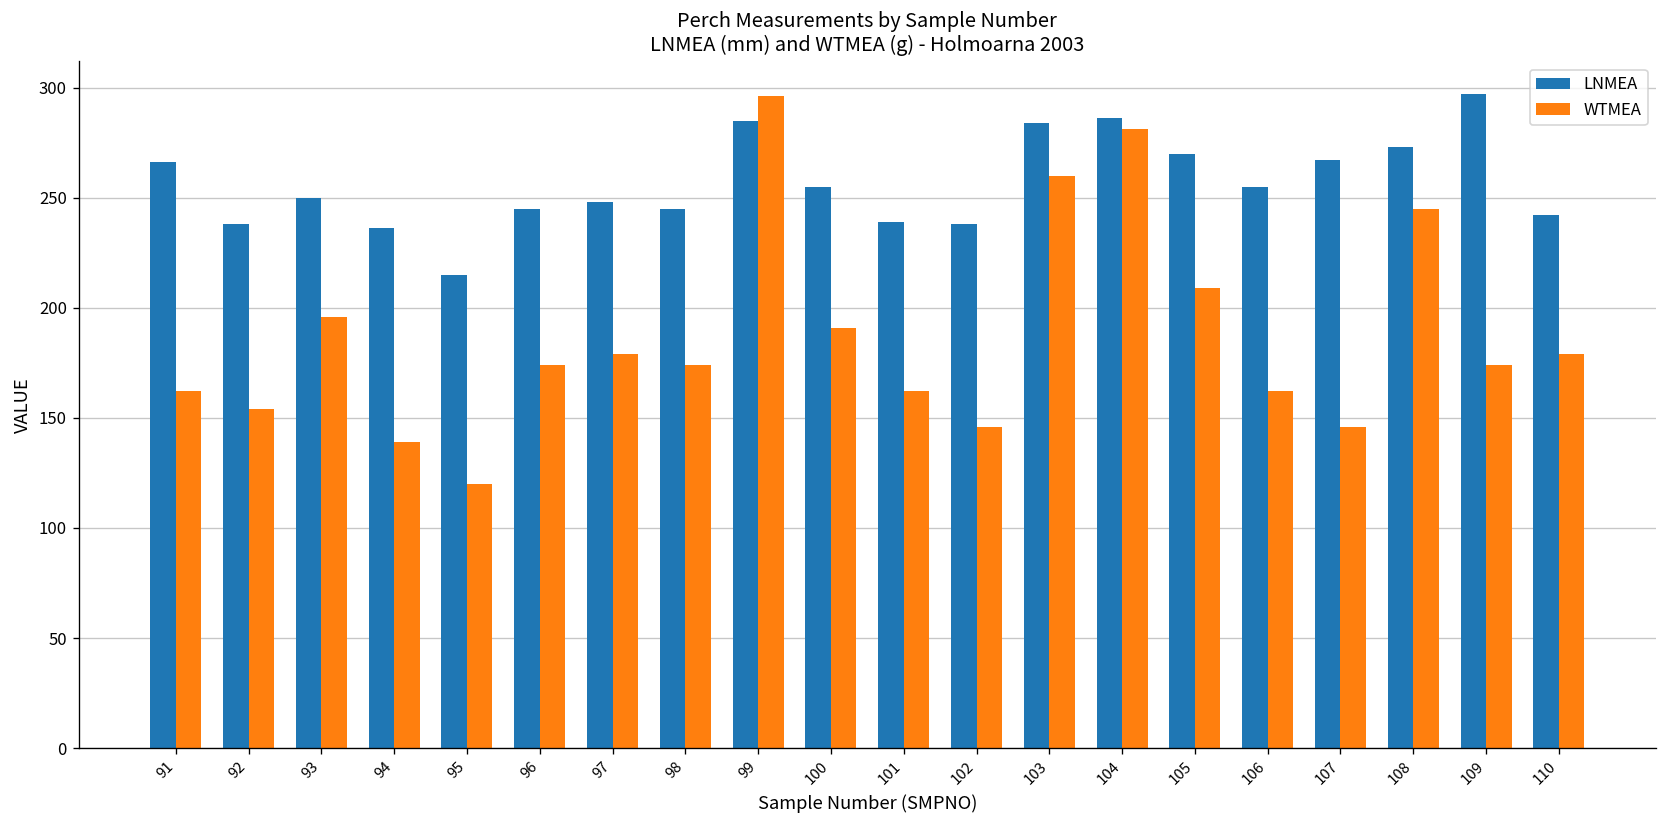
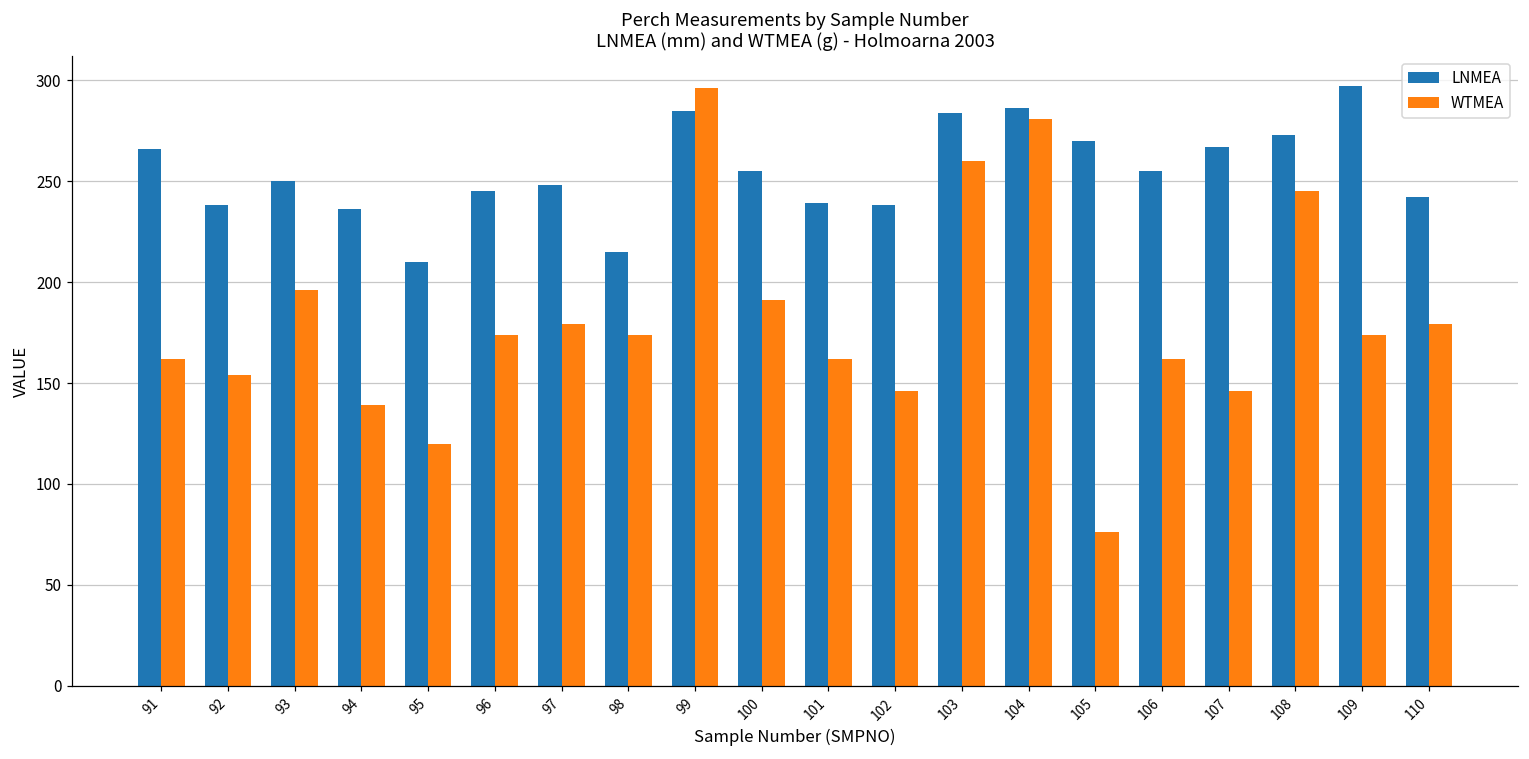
  {
    "LNMEA": {
      "91": 266,
      "92": 238,
      "93": 250,
      "94": 236,
-     "95": 215,
+     "95": 210,
      "96": 245,
      "97": 248,
-     "98": 245,
+     "98": 215,
      "99": 285,
      "100": 255,
      "101": 239,
      "102": 238,
      "103": 284,
      "104": 286,
      "105": 270,
      "106": 255,
      "107": 267,
      "108": 273,
      "109": 297,
      "110": 242
    },
    "WTMEA": {
      "91": 162,
      "92": 154,
      "93": 196,
      "94": 139,
      "95": 120,
      "96": 174,
      "97": 179,
      "98": 174,
      "99": 296,
      "100": 191,
      "101": 162,
      "102": 146,
      "103": 260,
      "104": 281,
-     "105": 209,
+     "105": 76,
      "106": 162,
      "107": 146,
      "108": 245,
      "109": 174,
      "110": 179
    }
  }
